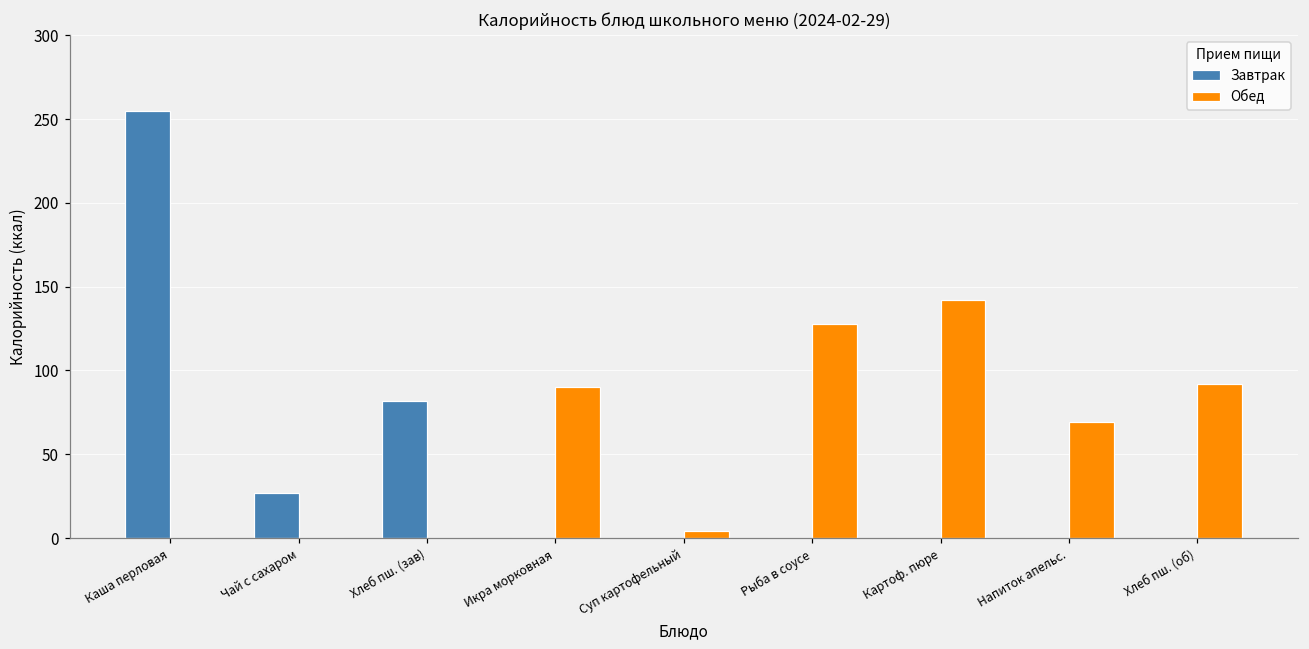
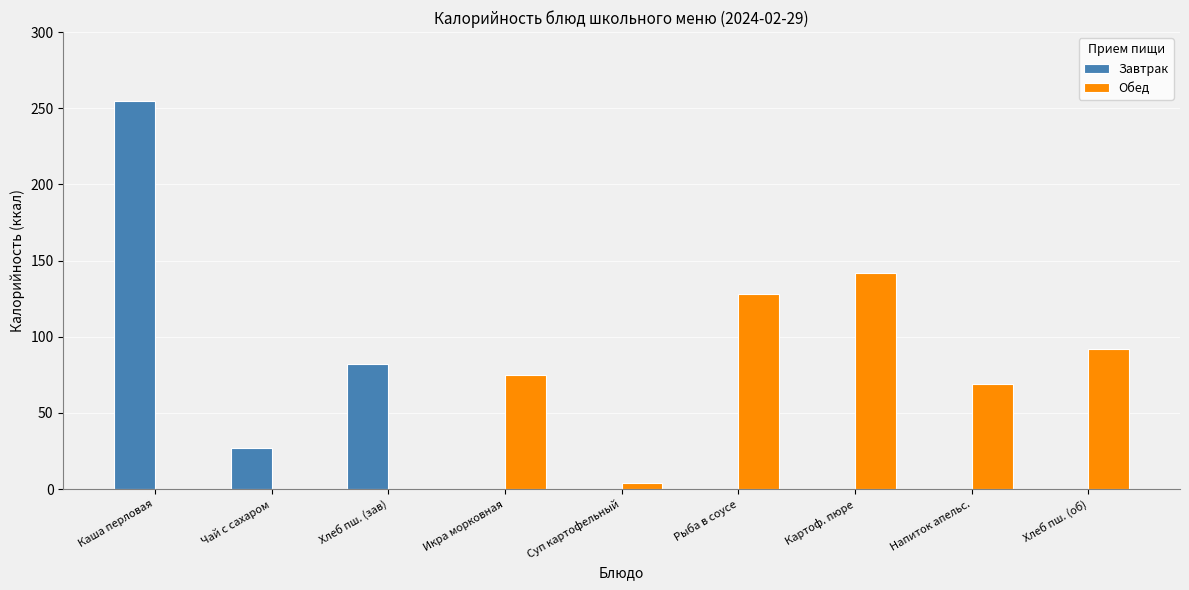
  {
    "Завтрак": {
      "Каша перловая": 255,
      "Чай с сахаром": 27,
      "Хлеб пш. (зав)": 82,
      "Икра морковная": 0,
      "Суп картофельный": 0,
      "Рыба в соусе": 0,
      "Картоф. пюре": 0,
      "Напиток апельс.": 0,
      "Хлеб пш. (об)": 0
    },
    "Обед": {
      "Каша перловая": 0,
      "Чай с сахаром": 0,
      "Хлеб пш. (зав)": 0,
-     "Икра морковная": 90,
+     "Икра морковная": 75,
      "Суп картофельный": 4,
      "Рыба в соусе": 128,
      "Картоф. пюре": 142,
      "Напиток апельс.": 69,
      "Хлеб пш. (об)": 92
    }
  }
